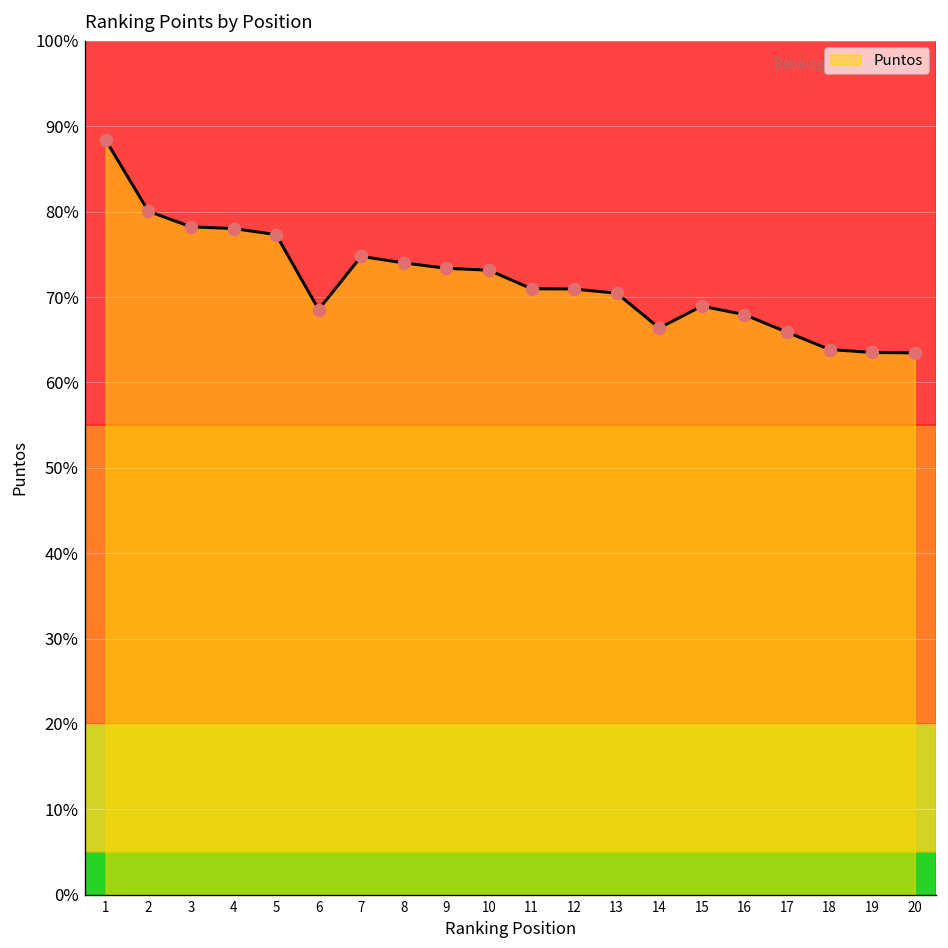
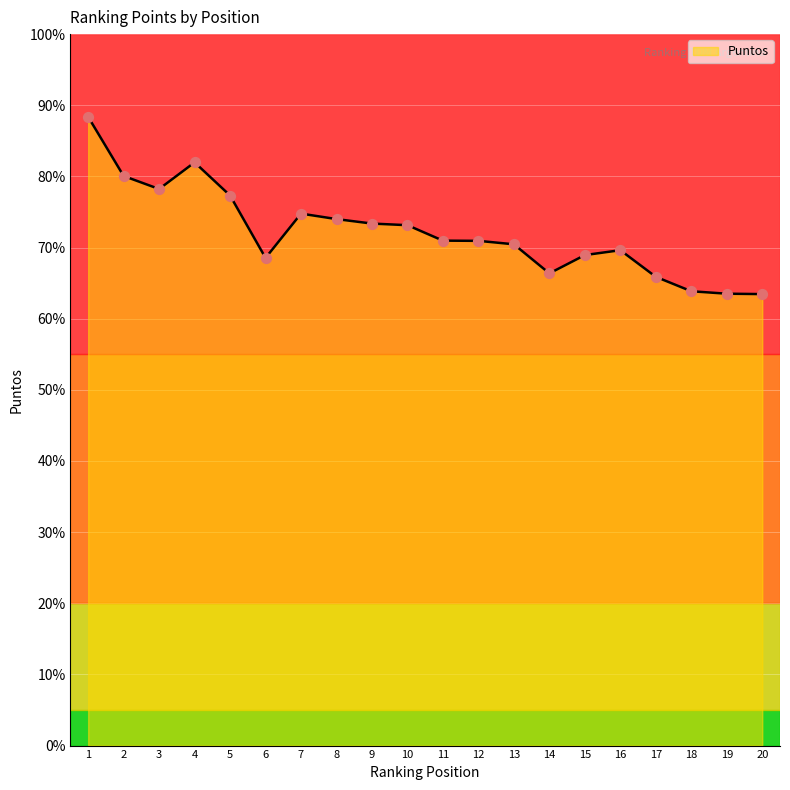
  {
    "1": "88%",
    "2": "80%",
    "3": "78%",
-   "4": "78%",
+   "4": "82%",
    "5": "77%",
    "6": "69%",
    "7": "75%",
    "8": "74%",
    "9": "73%",
    "10": "73%",
    "11": "71%",
    "12": "71%",
    "13": "70%",
    "14": "66%",
    "15": "69%",
-   "16": "68%",
+   "16": "70%",
    "17": "66%",
    "18": "64%",
    "19": "64%",
    "20": "63%"
  }
